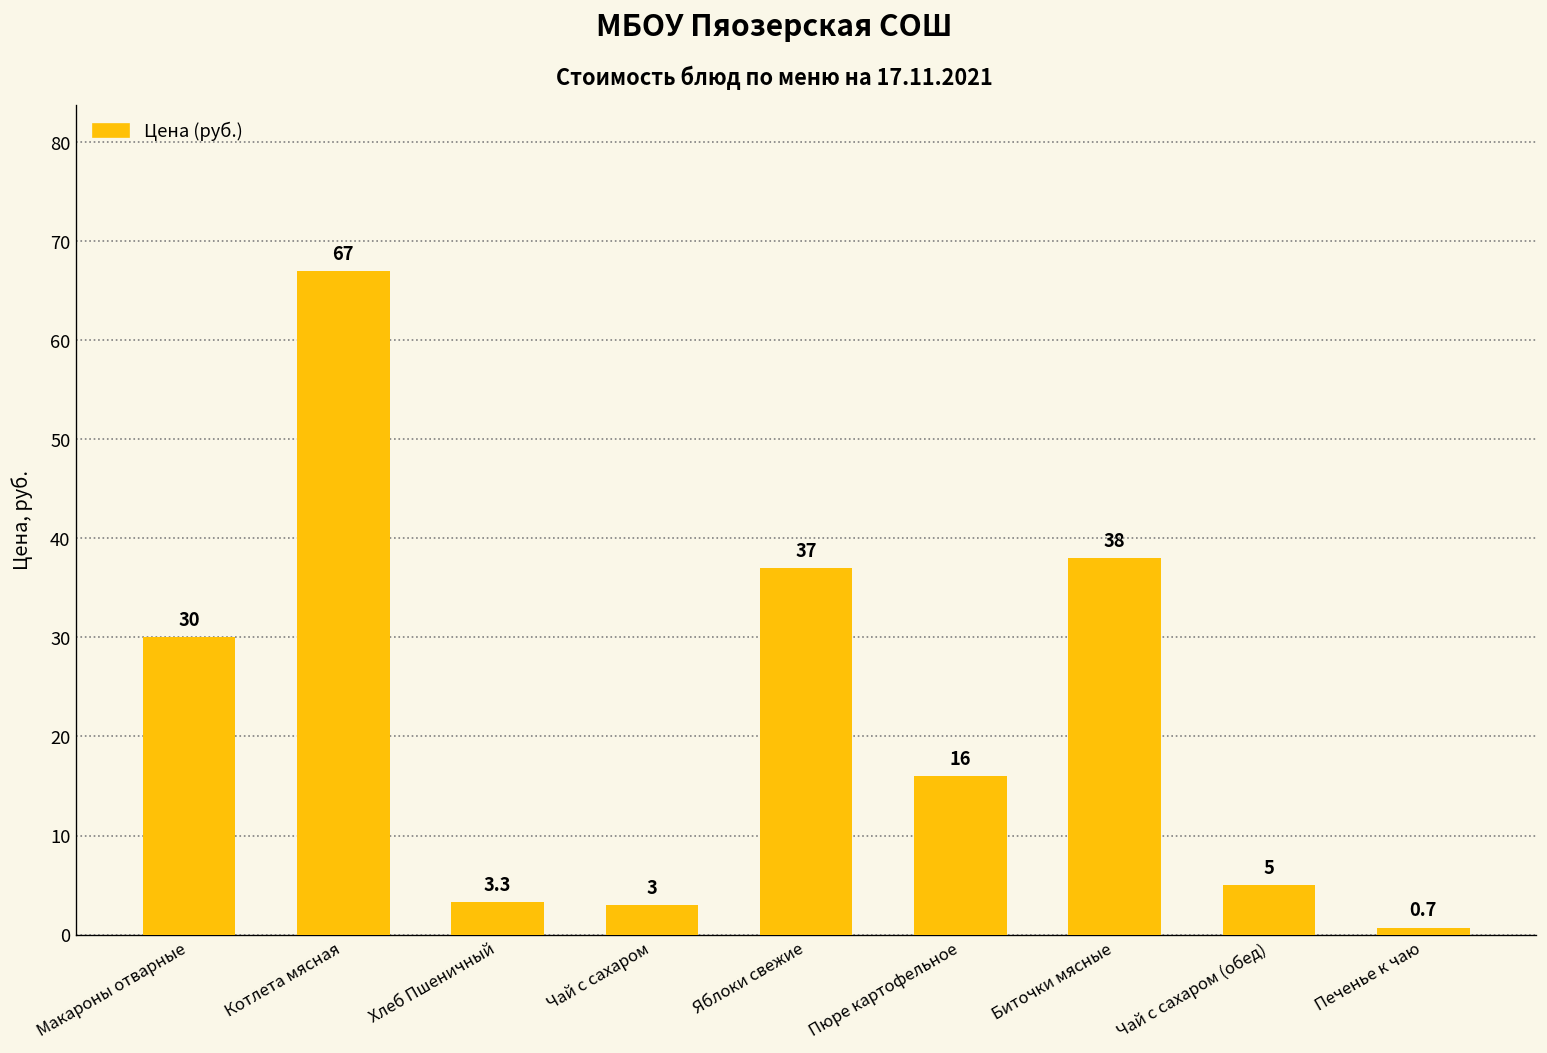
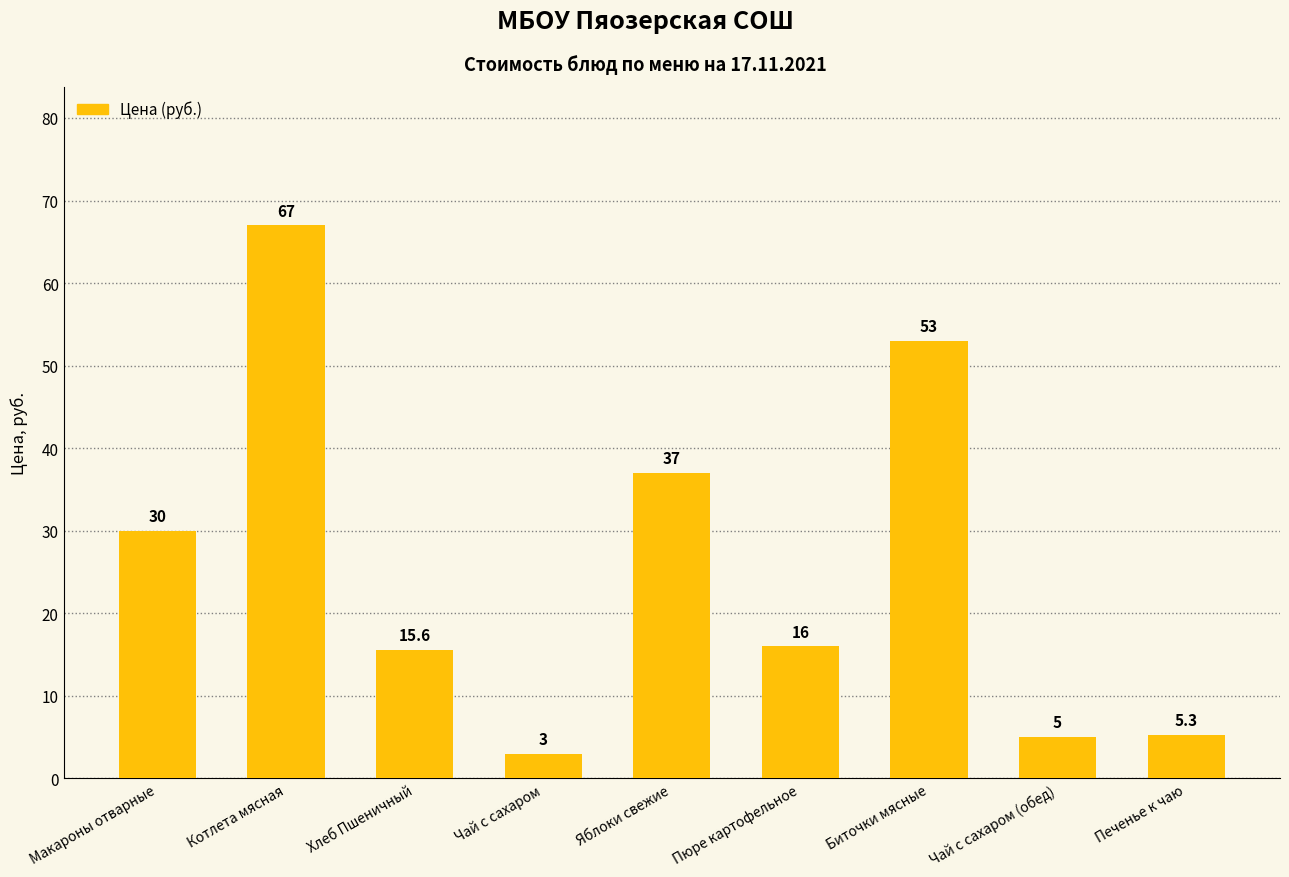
  {
    "Макароны отварные": 30,
    "Котлета мясная": 67,
-   "Хлеб Пшеничный": 3.3,
+   "Хлеб Пшеничный": 15.6,
    "Чай с сахаром": 3,
    "Яблоки свежие": 37,
    "Пюре картофельное": 16,
-   "Биточки мясные": 38,
+   "Биточки мясные": 53,
    "Чай с сахаром (обед)": 5,
-   "Печенье к чаю": 0.7
+   "Печенье к чаю": 5.3
  }
